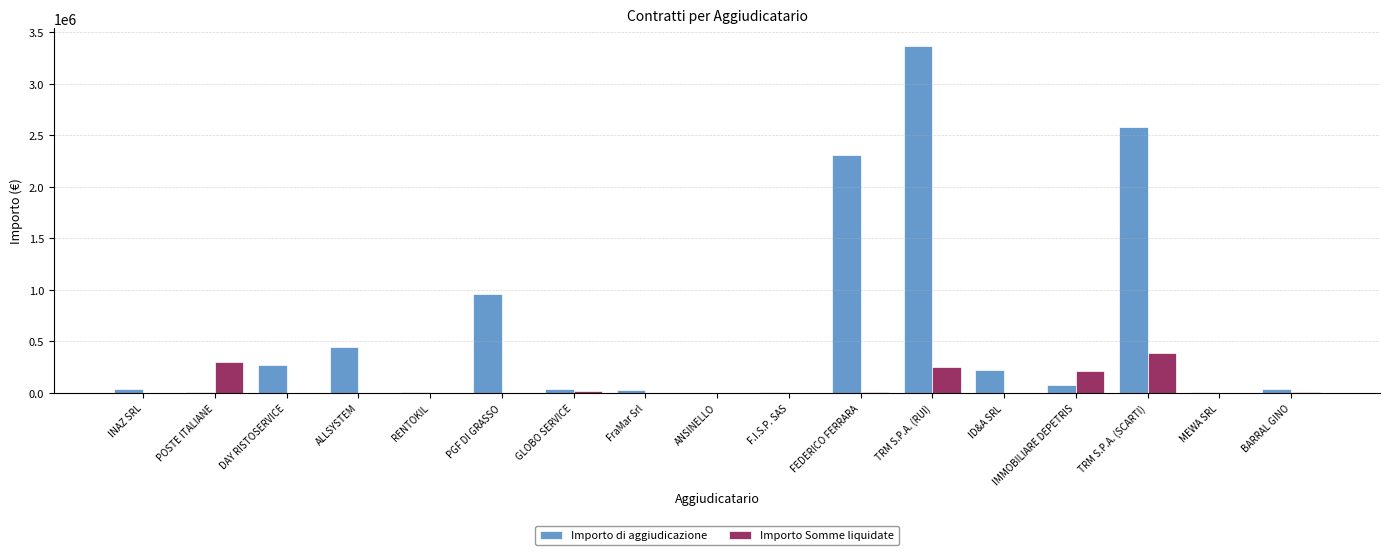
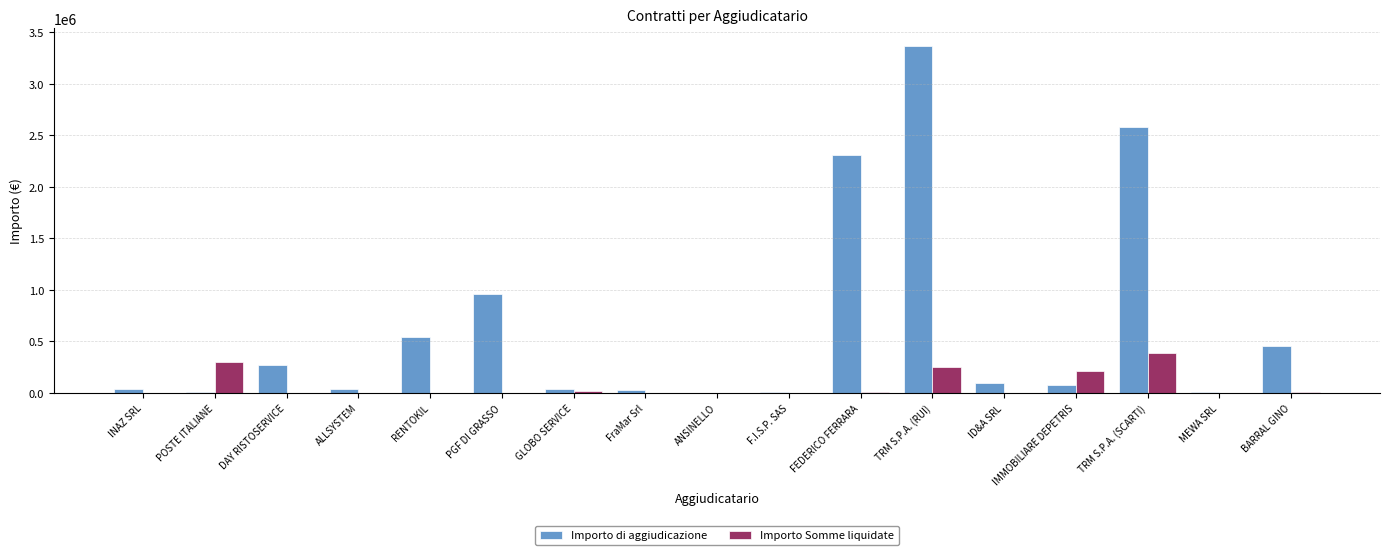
  {
    "Importo di aggiudicazione": {
      "INAZ SRL": 40000,
      "DAY RISTOSERVICE": 280000,
-     "ALLSYSTEM": 440000,
-     "RENTOKIL": 10000,
+     "ALLSYSTEM": 40000,
+     "RENTOKIL": 550000,
      "PGF DI GRASSO": 960000,
      "GLOBO SERVICE": 40000,
      "FraMar Srl": 30000,
      "FEDERICO FERRARA": 2310000,
      "TRM S.P.A. (RUI)": 3370000,
-     "ID&A SRL": 220000,
+     "ID&A SRL": 100000,
      "IMMOBILIARE DEPETRIS": 70000,
      "TRM S.P.A. (SCARTI)": 2580000,
-     "BARRAL GINO": 40000
+     "BARRAL GINO": 460000
    },
    "Importo Somme liquidate": {
      "INAZ SRL": 0,
      "POSTE ITALIANE": 300000,
      "DAY RISTOSERVICE": 0,
      "ALLSYSTEM": 0,
      "RENTOKIL": 0,
      "PGF DI GRASSO": 0,
      "FraMar Srl": 0,
      "F.I.S.P. SAS": 0,
      "TRM S.P.A. (RUI)": 250000,
      "ID&A SRL": 0,
      "IMMOBILIARE DEPETRIS": 210000,
      "TRM S.P.A. (SCARTI)": 390000,
      "MEWA SRL": 0
    }
  }
